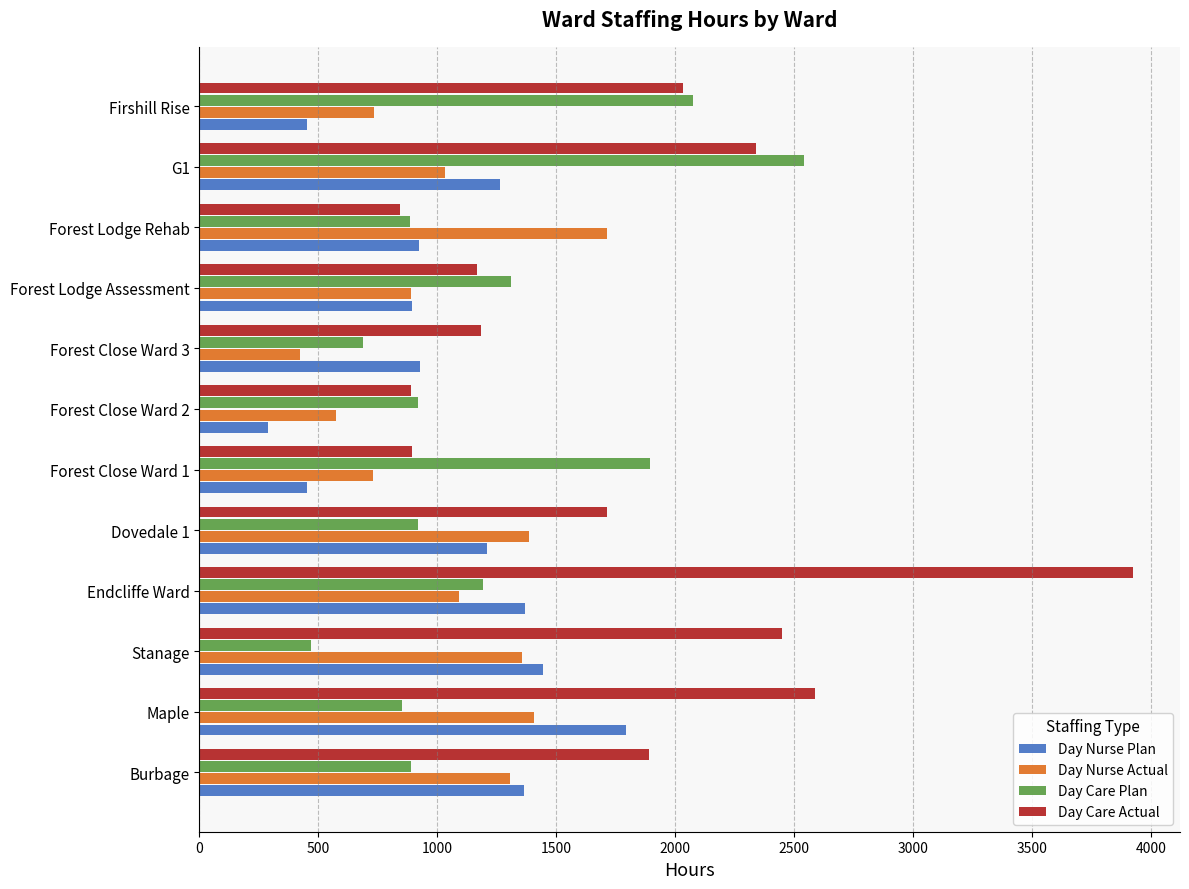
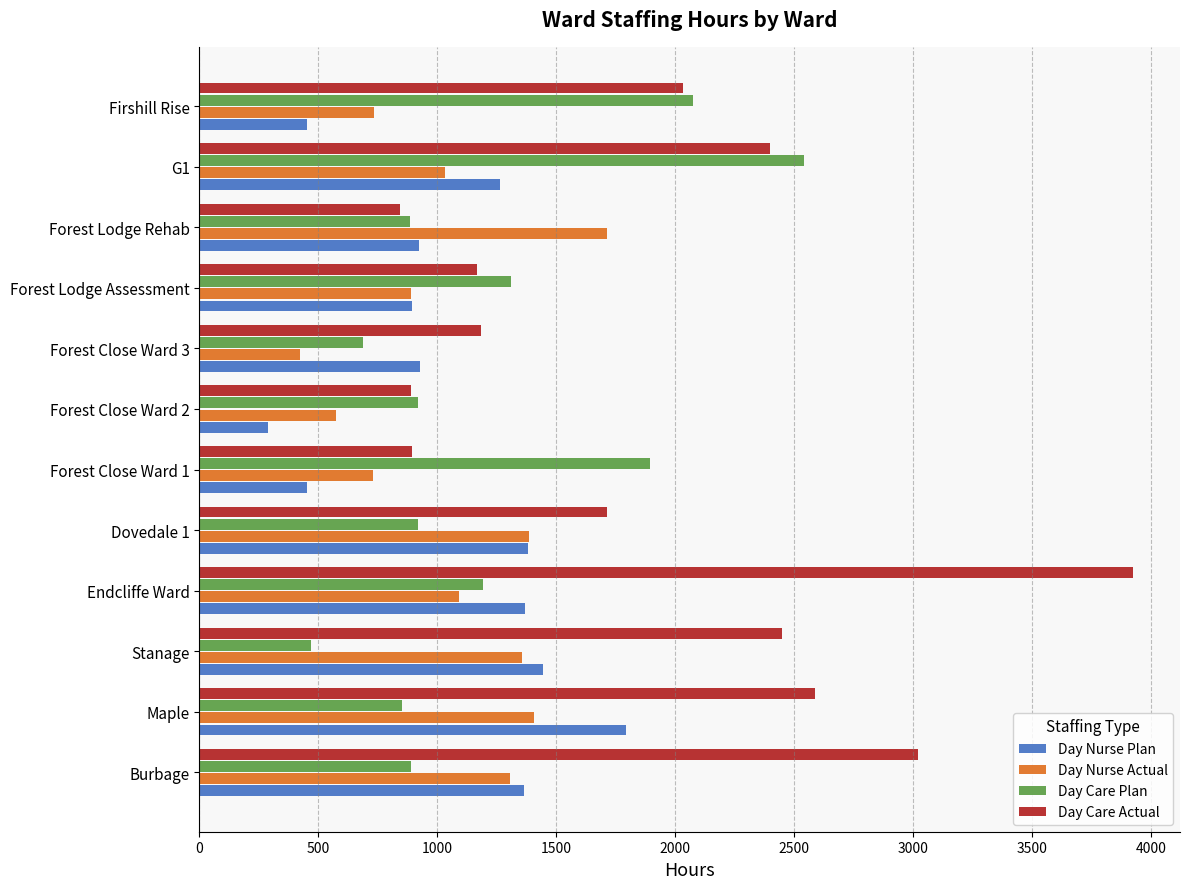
  {
    "Day Nurse Plan": {
      "Firshill Rise": 450,
      "G1": 1260,
      "Forest Lodge Rehab": 920,
      "Forest Lodge Assessment": 890,
      "Forest Close Ward 3": 930,
      "Forest Close Ward 2": 290,
      "Forest Close Ward 1": 450,
-     "Dovedale 1": 1210,
+     "Dovedale 1": 1380,
      "Endcliffe Ward": 1370,
      "Stanage": 1440,
      "Maple": 1790,
      "Burbage": 1360
    },
    "Day Nurse Actual": {
      "Firshill Rise": 730,
      "G1": 1030,
      "Forest Lodge Rehab": 1710,
      "Forest Lodge Assessment": 890,
      "Forest Close Ward 3": 420,
      "Forest Close Ward 2": 570,
      "Forest Close Ward 1": 730,
      "Dovedale 1": 1390,
      "Endcliffe Ward": 1090,
      "Stanage": 1360,
      "Maple": 1410,
      "Burbage": 1300
    },
    "Day Care Plan": {
      "Firshill Rise": 2070,
      "G1": 2540,
      "Forest Lodge Rehab": 890,
      "Forest Lodge Assessment": 1310,
      "Forest Close Ward 3": 690,
      "Forest Close Ward 2": 920,
      "Forest Close Ward 1": 1890,
      "Dovedale 1": 920,
      "Endcliffe Ward": 1190,
      "Stanage": 470,
      "Maple": 850,
      "Burbage": 890
    },
    "Day Care Actual": {
      "Firshill Rise": 2030,
-     "G1": 2340,
+     "G1": 2400,
      "Forest Lodge Rehab": 840,
      "Forest Lodge Assessment": 1160,
      "Forest Close Ward 3": 1180,
      "Forest Close Ward 2": 890,
      "Forest Close Ward 1": 900,
      "Dovedale 1": 1710,
      "Endcliffe Ward": 3930,
      "Stanage": 2450,
      "Maple": 2590,
-     "Burbage": 1890
+     "Burbage": 3020
    }
  }
